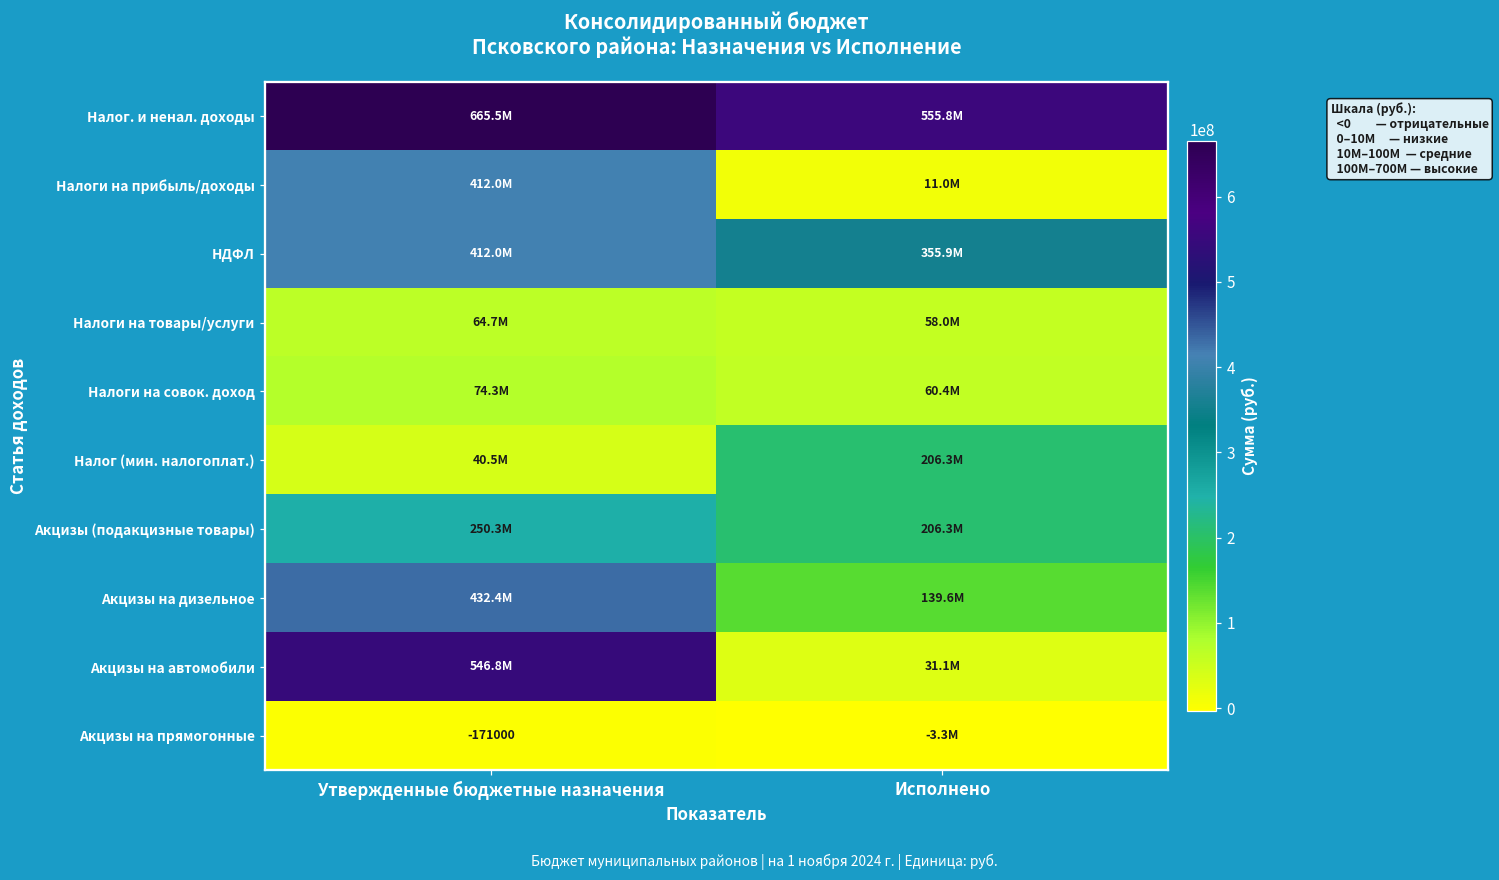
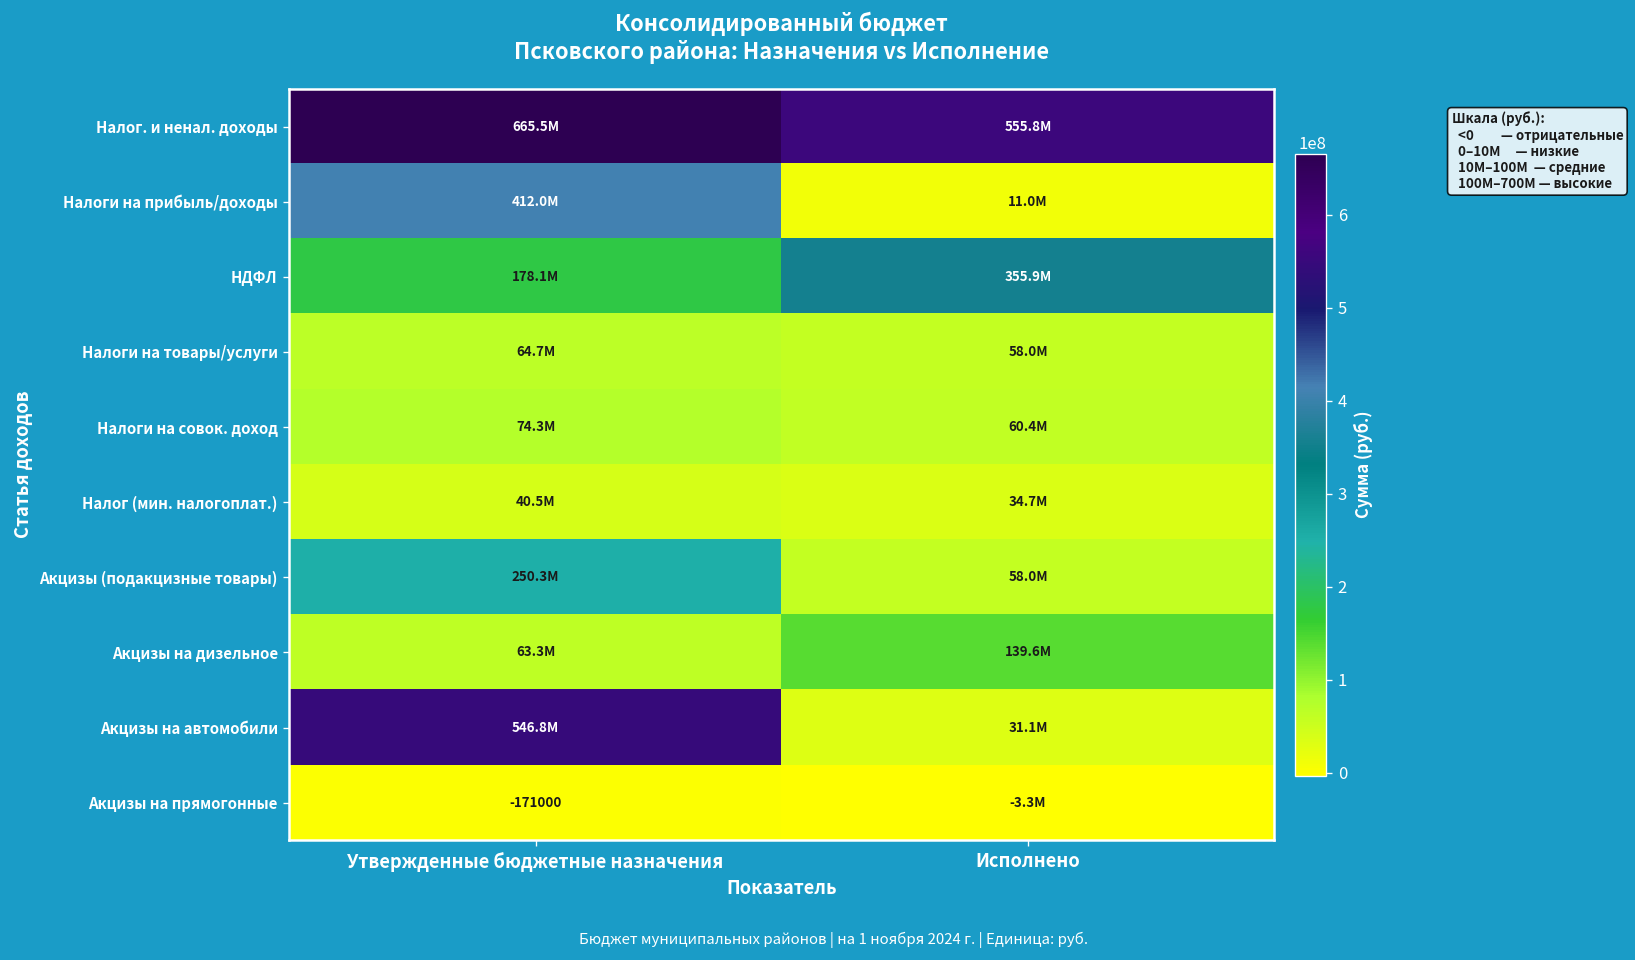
  {
    "Налог. и ненал. доходы": {
      "Утвержденные бюджетные назначения": "665.5M",
      "Исполнено": "555.8M"
    },
    "Налоги на прибыль/доходы": {
      "Утвержденные бюджетные назначения": "412.0M",
      "Исполнено": "11.0M"
    },
    "НДФЛ": {
-     "Утвержденные бюджетные назначения": "412.0M",
+     "Утвержденные бюджетные назначения": "178.1M",
      "Исполнено": "355.9M"
    },
    "Налоги на товары/услуги": {
      "Утвержденные бюджетные назначения": "64.7M",
      "Исполнено": "58.0M"
    },
    "Налоги на совок. доход": {
      "Утвержденные бюджетные назначения": "74.3M",
      "Исполнено": "60.4M"
    },
    "Налог (мин. налогоплат.)": {
      "Утвержденные бюджетные назначения": "40.5M",
-     "Исполнено": "206.3M"
+     "Исполнено": "34.7M"
    },
    "Акцизы (подакцизные товары)": {
      "Утвержденные бюджетные назначения": "250.3M",
-     "Исполнено": "206.3M"
+     "Исполнено": "58.0M"
    },
    "Акцизы на дизельное": {
-     "Утвержденные бюджетные назначения": "432.4M",
+     "Утвержденные бюджетные назначения": "63.3M",
      "Исполнено": "139.6M"
    },
    "Акцизы на автомобили": {
      "Утвержденные бюджетные назначения": "546.8M",
      "Исполнено": "31.1M"
    },
    "Акцизы на прямогонные": {
      "Утвержденные бюджетные назначения": "-171000",
      "Исполнено": "-3.3M"
    }
  }
